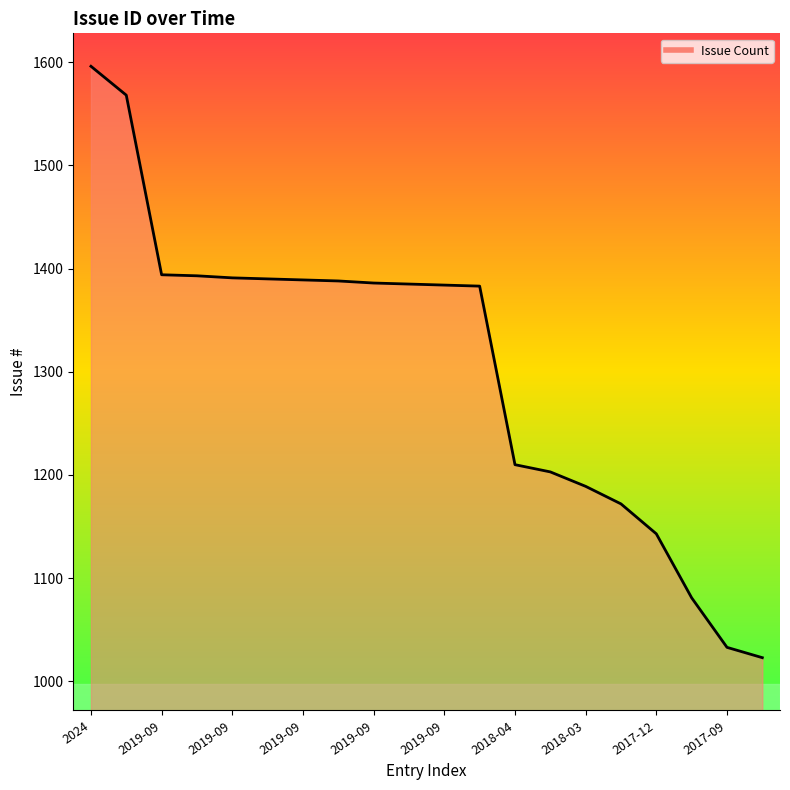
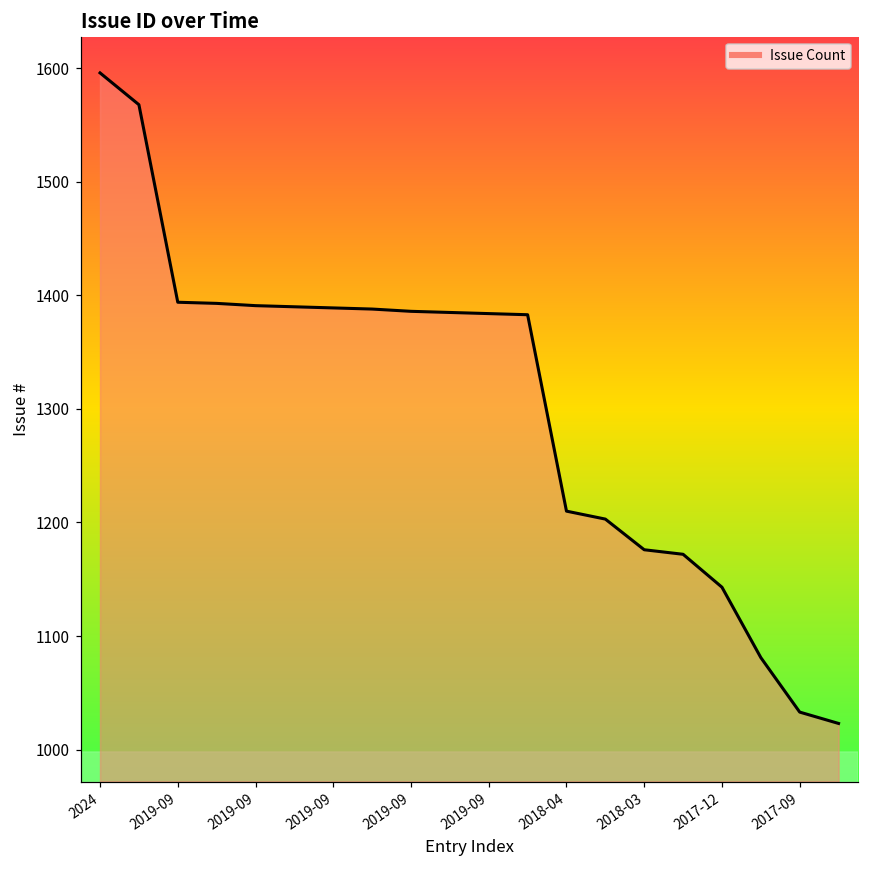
  {
    "2024": 1596,
-   "2018-03": 1189,
+   "2018-03": 1176,
    "2017-09": 1033
  }
